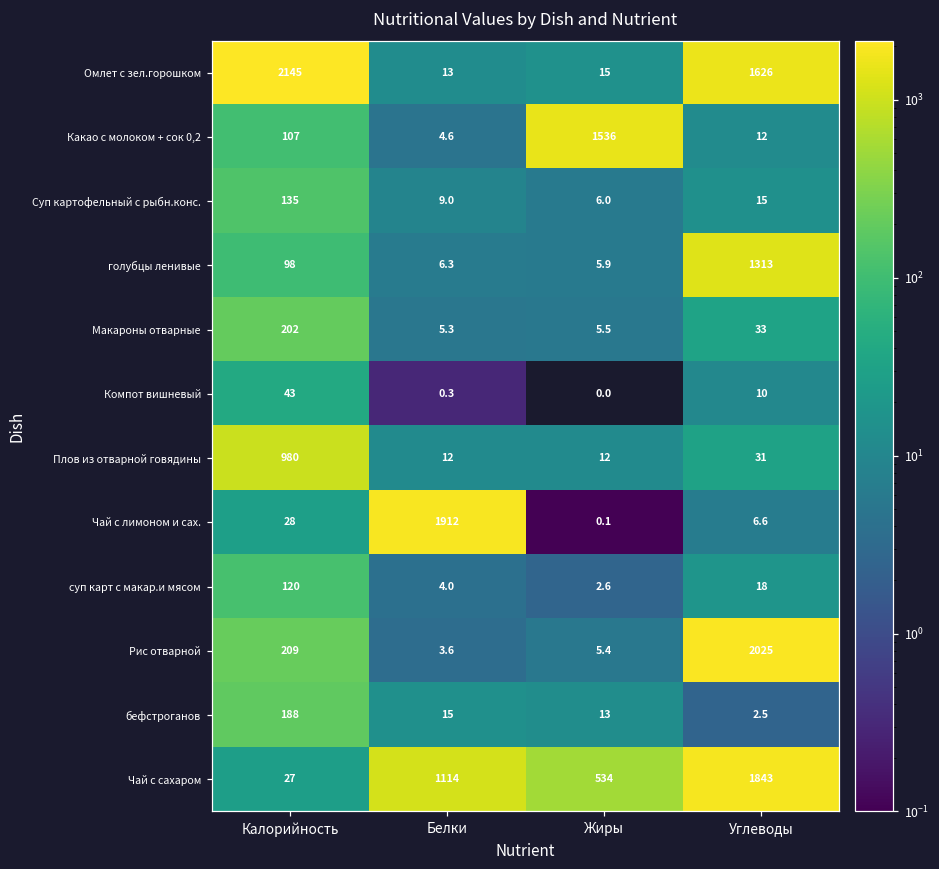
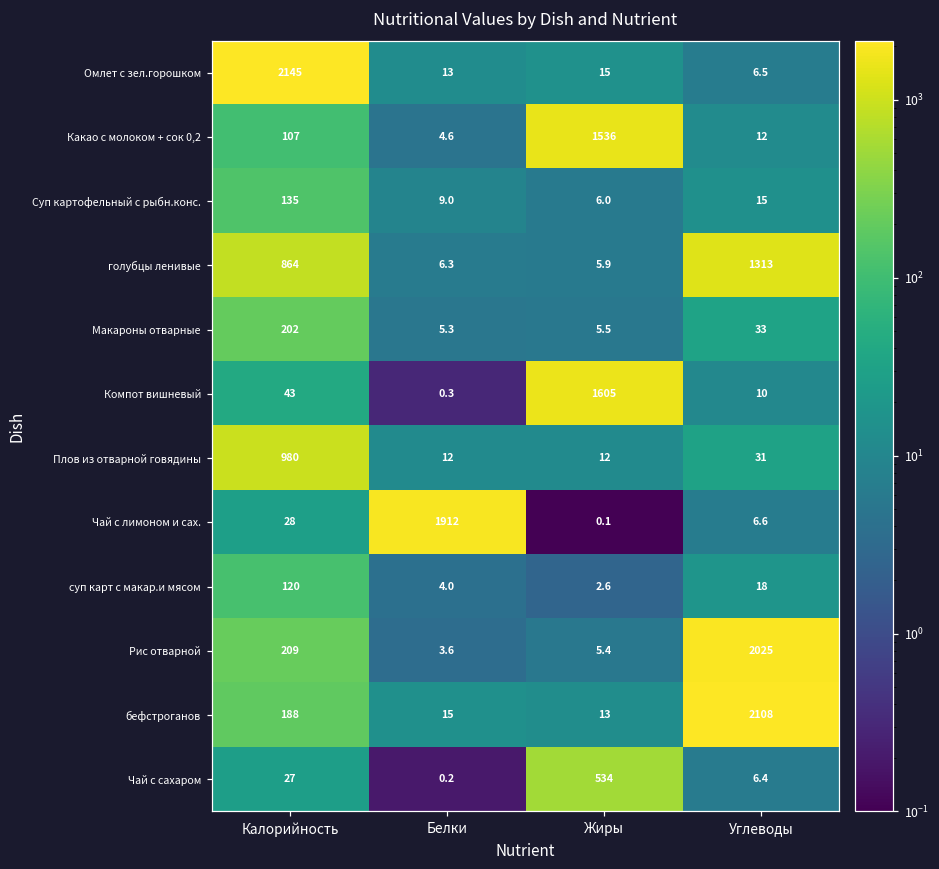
  {
    "Омлет с зел.горошком": {
      "Калорийность": 2145,
      "Белки": 13,
      "Жиры": 15,
-     "Углеводы": 1626
+     "Углеводы": 6.5
    },
    "Какао с молоком + сок 0,2": {
      "Калорийность": 107,
      "Белки": 4.6,
      "Жиры": 1536,
      "Углеводы": 12
    },
    "Суп картофельный с рыбн.конс.": {
      "Калорийность": 135,
      "Белки": 9.0,
      "Жиры": 6.0,
      "Углеводы": 15
    },
    "голубцы ленивые": {
-     "Калорийность": 98,
+     "Калорийность": 864,
      "Белки": 6.3,
      "Жиры": 5.9,
      "Углеводы": 1313
    },
    "Макароны отварные": {
      "Калорийность": 202,
      "Белки": 5.3,
      "Жиры": 5.5,
      "Углеводы": 33
    },
    "Компот вишневый": {
      "Калорийность": 43,
      "Белки": 0.3,
-     "Жиры": 0.0,
+     "Жиры": 1605,
      "Углеводы": 10
    },
    "Плов из отварной говядины": {
      "Калорийность": 980,
      "Белки": 12,
      "Жиры": 12,
      "Углеводы": 31
    },
    "Чай с лимоном и сах.": {
      "Калорийность": 28,
      "Белки": 1912,
      "Жиры": 0.1,
      "Углеводы": 6.6
    },
    "суп карт с макар.и мясом": {
      "Калорийность": 120,
      "Белки": 4.0,
      "Жиры": 2.6,
      "Углеводы": 18
    },
    "Рис отварной": {
      "Калорийность": 209,
      "Белки": 3.6,
      "Жиры": 5.4,
      "Углеводы": 2025
    },
    "бефстроганов": {
      "Калорийность": 188,
      "Белки": 15,
      "Жиры": 13,
-     "Углеводы": 2.5
+     "Углеводы": 2108
    },
    "Чай с сахаром": {
      "Калорийность": 27,
-     "Белки": 1114,
+     "Белки": 0.2,
      "Жиры": 534,
-     "Углеводы": 1843
+     "Углеводы": 6.4
    }
  }
